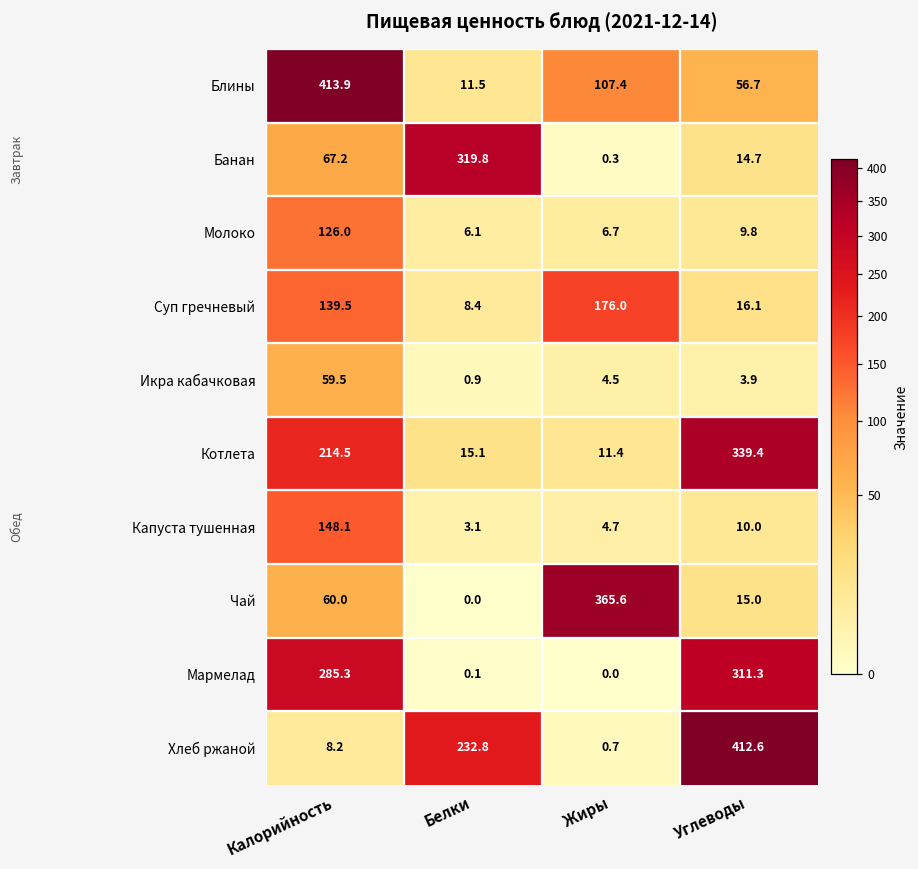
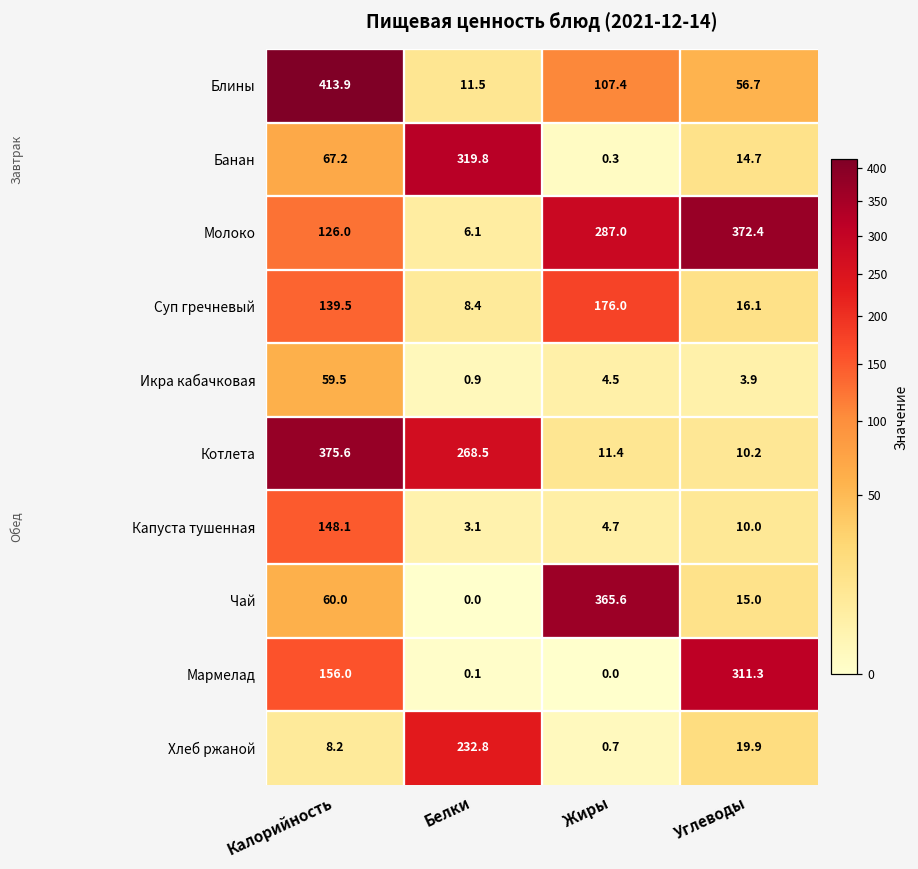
  {
    "Блины": {
      "Калорийность": 413.9,
      "Белки": 11.5,
      "Жиры": 107.4,
      "Углеводы": 56.7
    },
    "Банан": {
      "Калорийность": 67.2,
      "Белки": 319.8,
      "Жиры": 0.3,
      "Углеводы": 14.7
    },
    "Молоко": {
      "Калорийность": 126.0,
      "Белки": 6.1,
-     "Жиры": 6.7,
-     "Углеводы": 9.8
+     "Жиры": 287.0,
+     "Углеводы": 372.4
    },
    "Суп гречневый": {
      "Калорийность": 139.5,
      "Белки": 8.4,
      "Жиры": 176.0,
      "Углеводы": 16.1
    },
    "Икра кабачковая": {
      "Калорийность": 59.5,
      "Белки": 0.9,
      "Жиры": 4.5,
      "Углеводы": 3.9
    },
    "Котлета": {
-     "Калорийность": 214.5,
-     "Белки": 15.1,
+     "Калорийность": 375.6,
+     "Белки": 268.5,
      "Жиры": 11.4,
-     "Углеводы": 339.4
+     "Углеводы": 10.2
    },
    "Капуста тушенная": {
      "Калорийность": 148.1,
      "Белки": 3.1,
      "Жиры": 4.7,
      "Углеводы": 10.0
    },
    "Чай": {
      "Калорийность": 60.0,
      "Белки": 0.0,
      "Жиры": 365.6,
      "Углеводы": 15.0
    },
    "Мармелад": {
-     "Калорийность": 285.3,
+     "Калорийность": 156.0,
      "Белки": 0.1,
      "Жиры": 0.0,
      "Углеводы": 311.3
    },
    "Хлеб ржаной": {
      "Калорийность": 8.2,
      "Белки": 232.8,
      "Жиры": 0.7,
-     "Углеводы": 412.6
+     "Углеводы": 19.9
    }
  }
